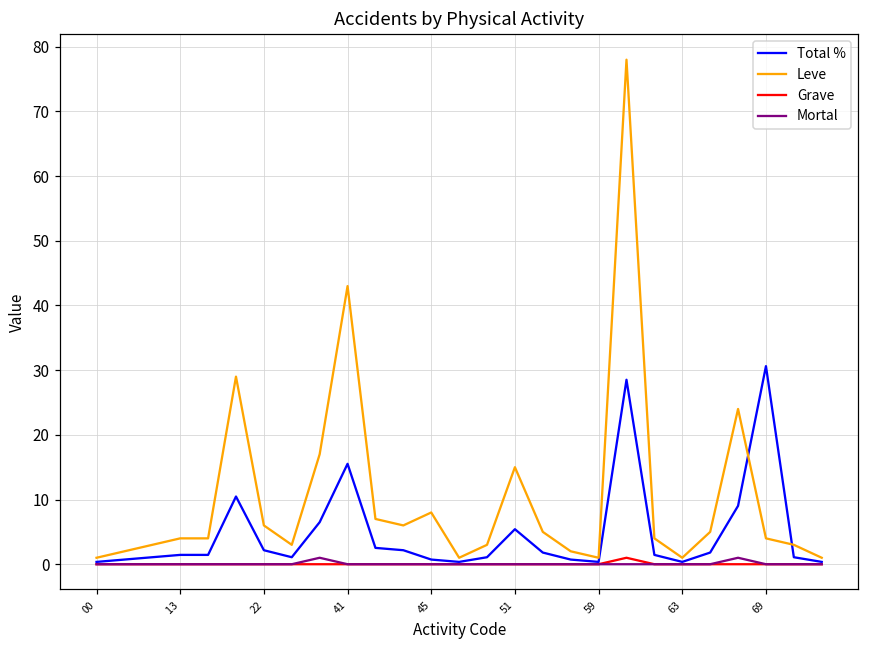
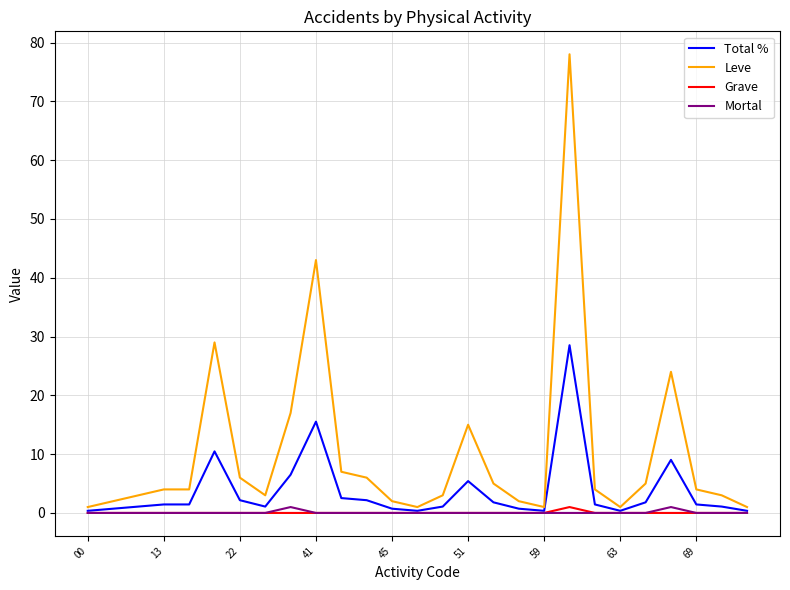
  {
    "Total %": {
      "13": 1,
      "22": 2,
      "41": 16,
      "45": 1,
      "51": 5,
-     "69": 31
+     "69": 1
    },
    "Leve": {
      "00": 1,
      "13": 4,
      "22": 6,
      "41": 43,
-     "45": 8,
+     "45": 2,
      "51": 15,
      "59": 1,
      "63": 1,
      "69": 4
    }
  }
